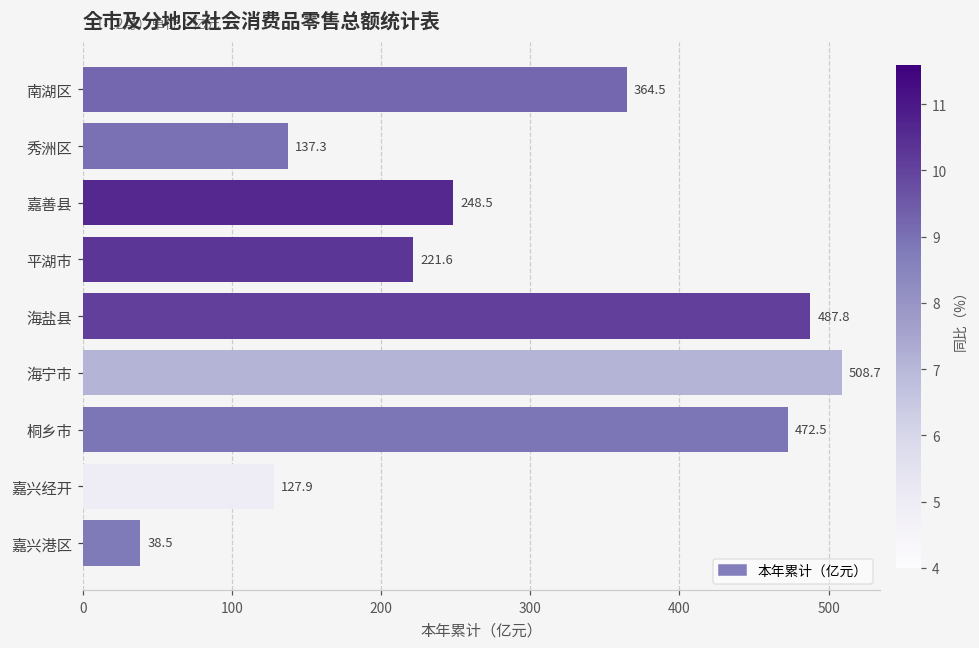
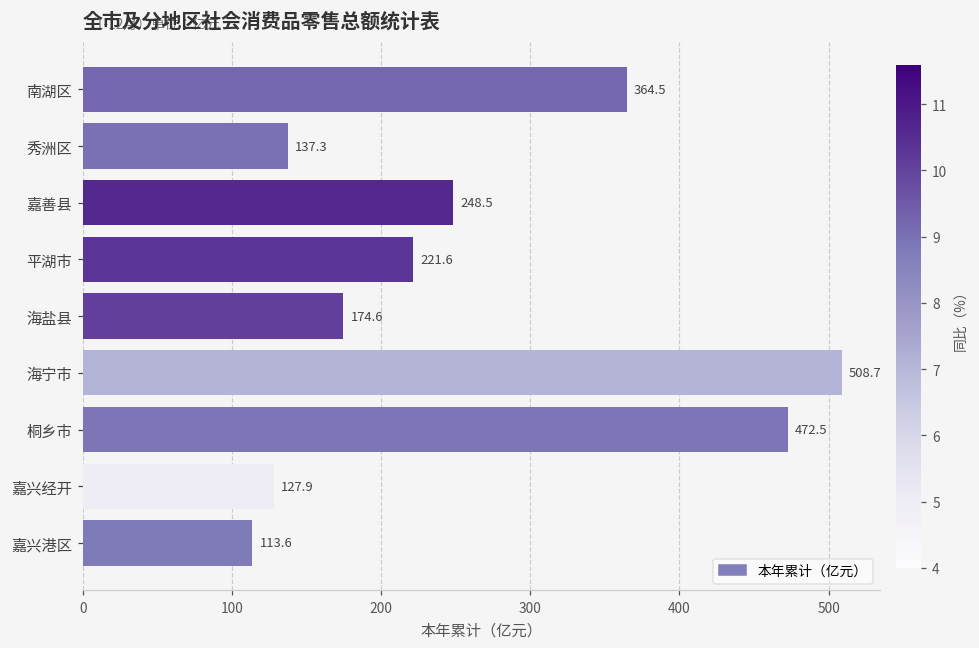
  {
    "南湖区": 364.5,
    "秀洲区": 137.3,
    "嘉善县": 248.5,
    "平湖市": 221.6,
-   "海盐县": 487.8,
+   "海盐县": 174.6,
    "海宁市": 508.7,
    "桐乡市": 472.5,
    "嘉兴经开": 127.9,
-   "嘉兴港区": 38.5
+   "嘉兴港区": 113.6
  }
